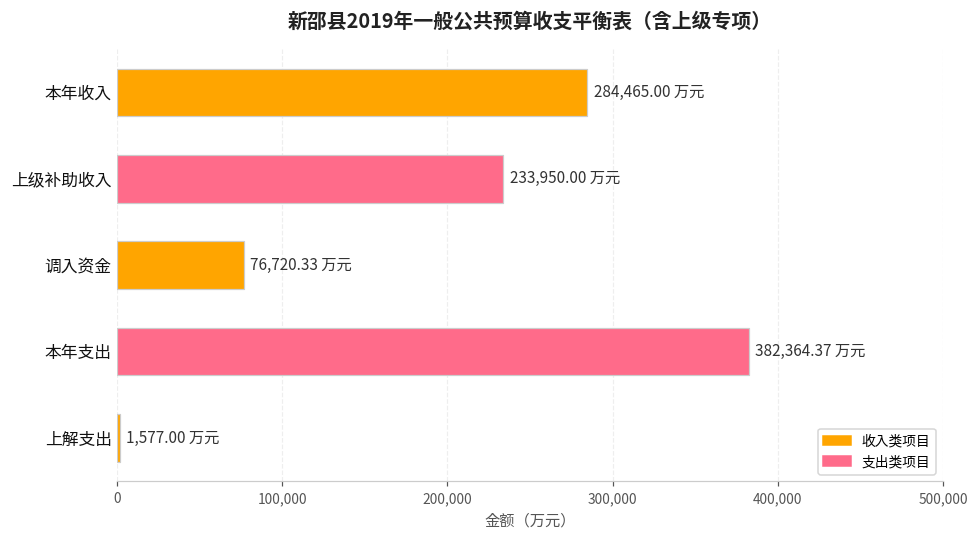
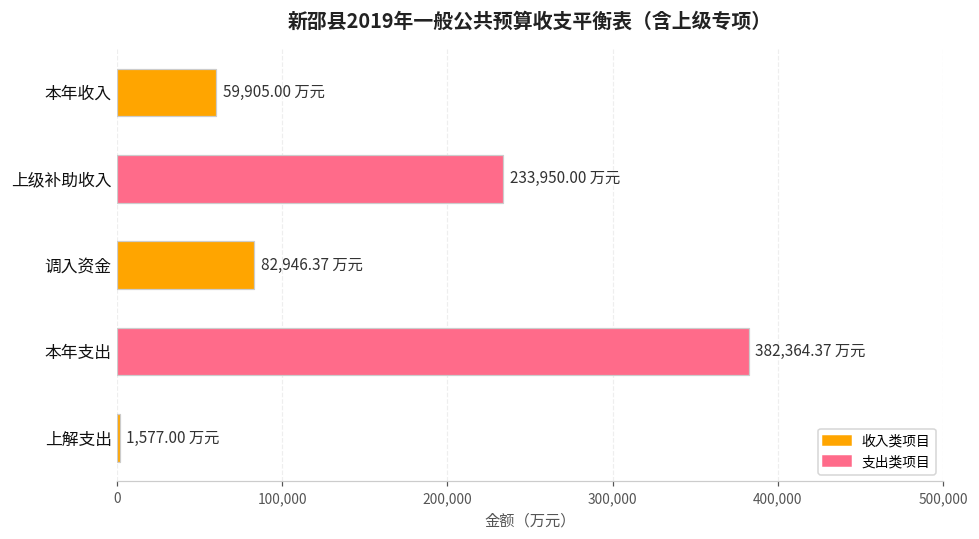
  {
-   "本年收入": "284,465.00",
+   "本年收入": "59,905.00",
    "上级补助收入": "233,950.00",
-   "调入资金": "76,720.33",
+   "调入资金": "82,946.37",
    "本年支出": "382,364.37",
    "上解支出": "1,577.00"
  }
